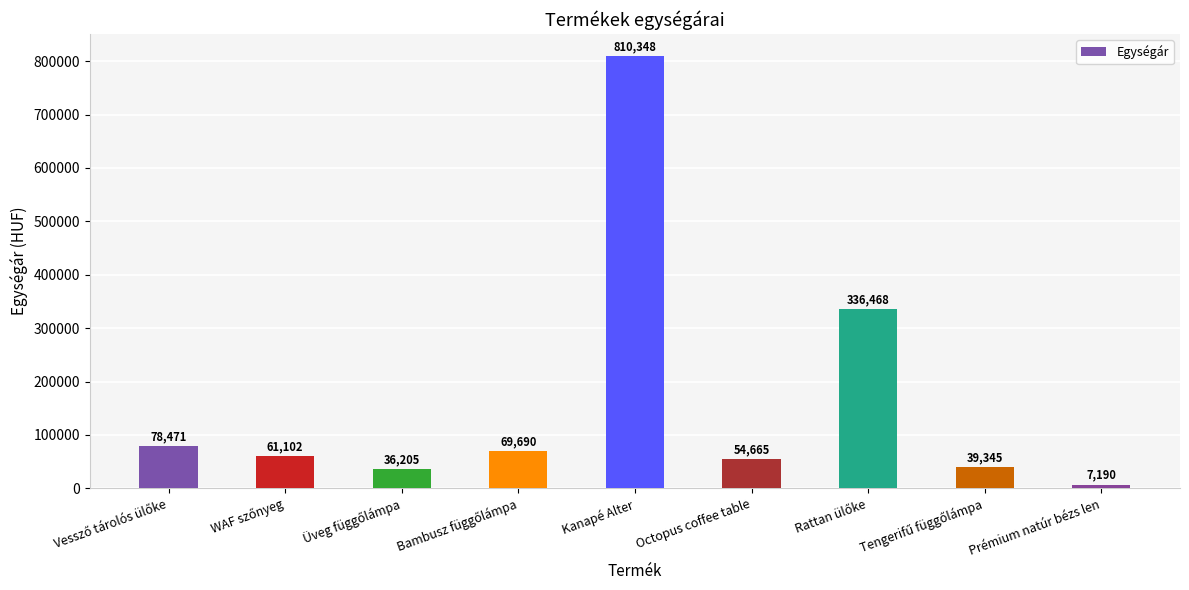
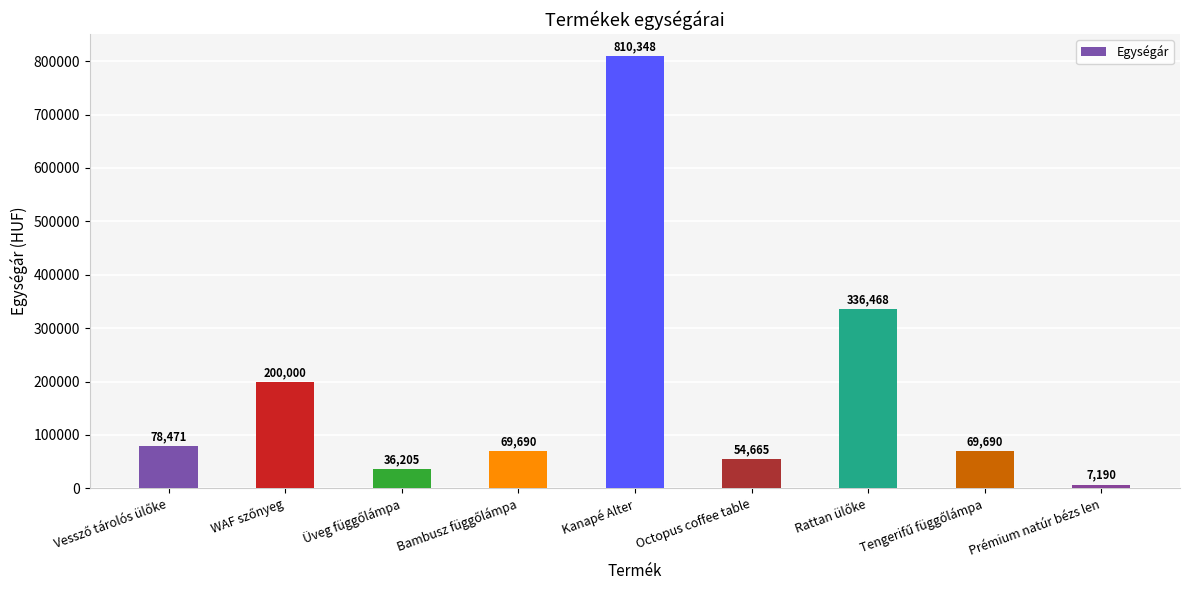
  {
    "Vessző tárolós ülőke": "78,471",
-   "WAF szőnyeg": "61,102",
+   "WAF szőnyeg": "200,000",
    "Üveg függőlámpa": "36,205",
    "Bambusz függőlámpa": "69,690",
    "Kanapé Alter": "810,348",
    "Octopus coffee table": "54,665",
    "Rattan ülőke": "336,468",
-   "Tengerifű függőlámpa": "39,345",
+   "Tengerifű függőlámpa": "69,690",
    "Prémium natúr bézs len": "7,190"
  }
